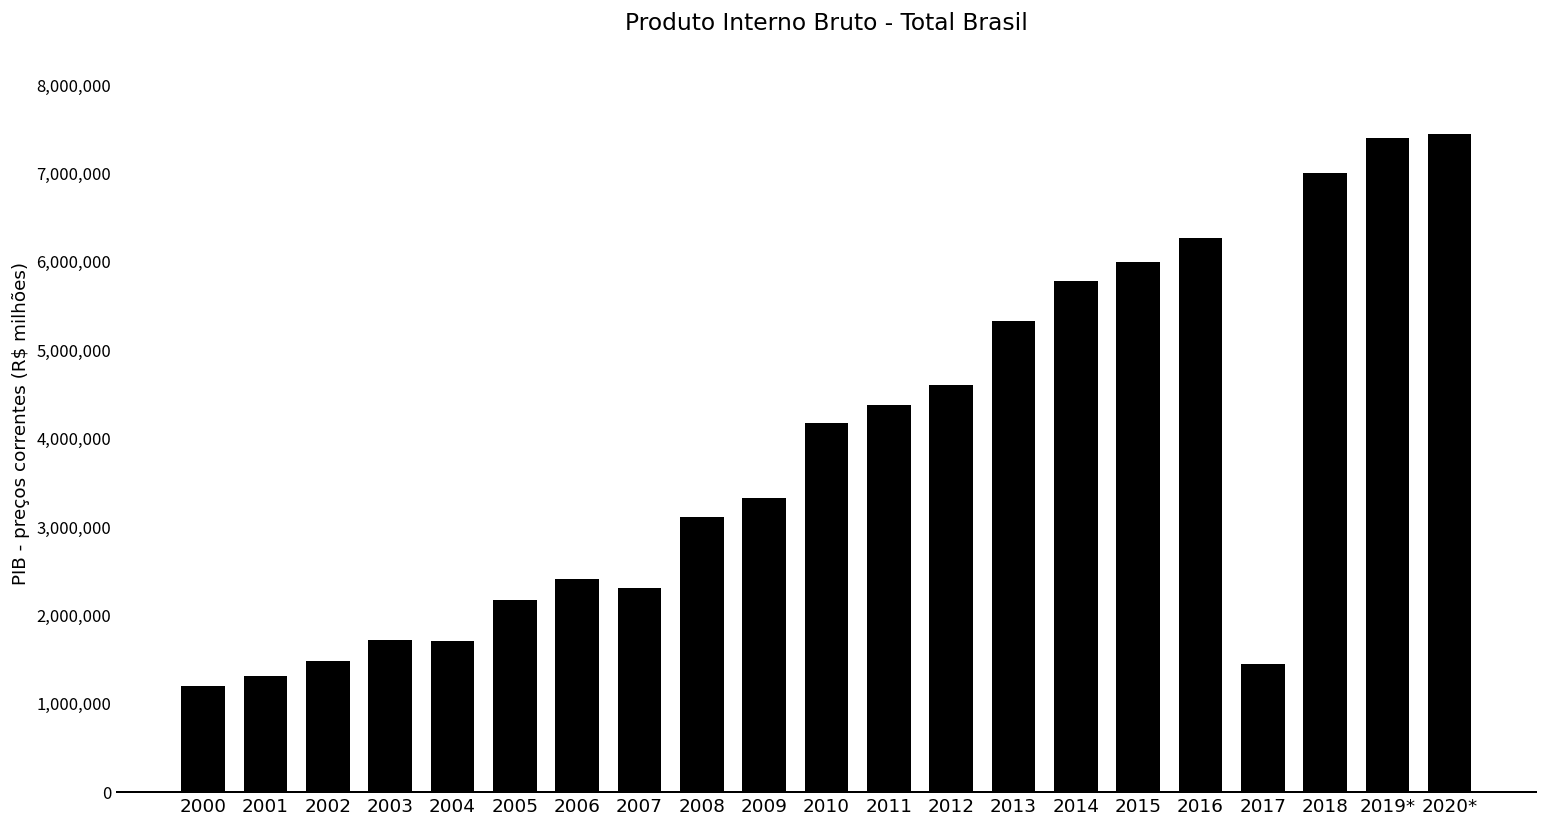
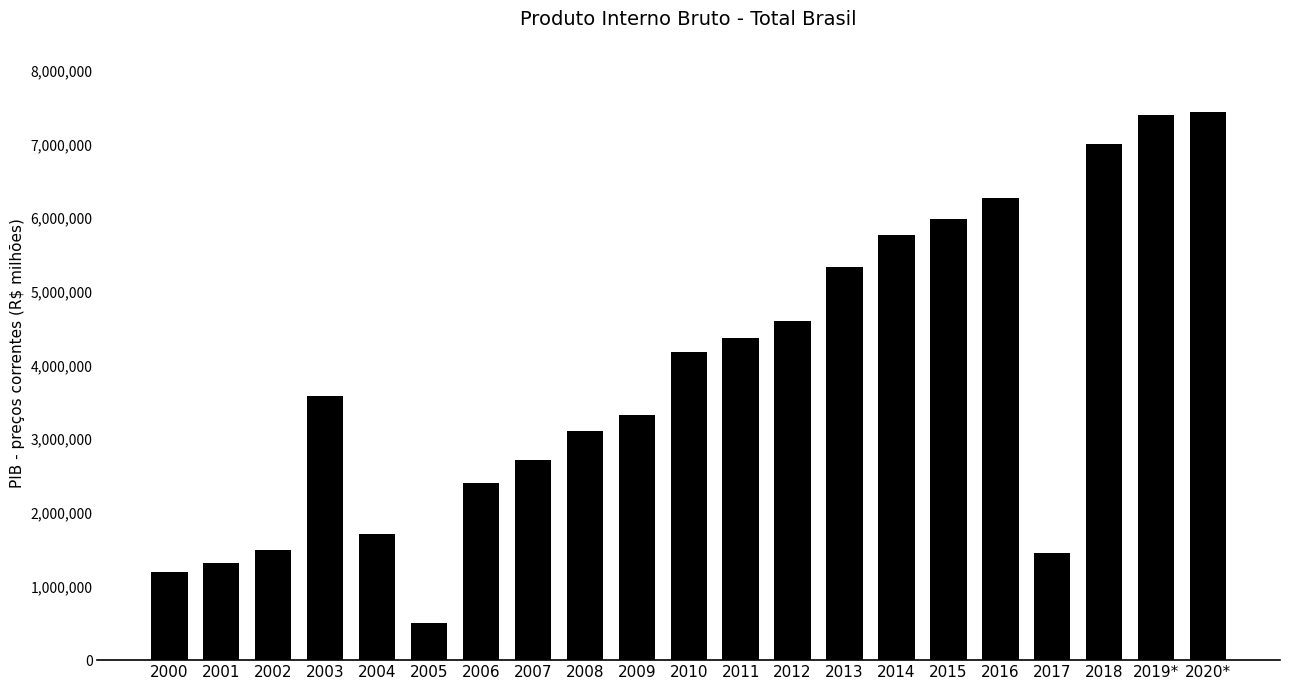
  {
    "2000": "1,200,000",
    "2001": "1,300,000",
    "2002": "1,500,000",
-   "2003": "1,700,000",
+   "2003": "3,600,000",
    "2004": "1,700,000",
-   "2005": "2,200,000",
+   "2005": "500,000",
    "2006": "2,400,000",
-   "2007": "2,300,000",
+   "2007": "2,700,000",
    "2008": "3,100,000",
    "2009": "3,300,000",
    "2010": "4,200,000",
    "2011": "4,400,000",
    "2012": "4,600,000",
    "2013": "5,300,000",
    "2014": "5,800,000",
    "2015": "6,000,000",
    "2016": "6,300,000",
    "2017": "1,400,000",
    "2018": "7,000,000",
    "2019*": "7,400,000",
    "2020*": "7,400,000"
  }
